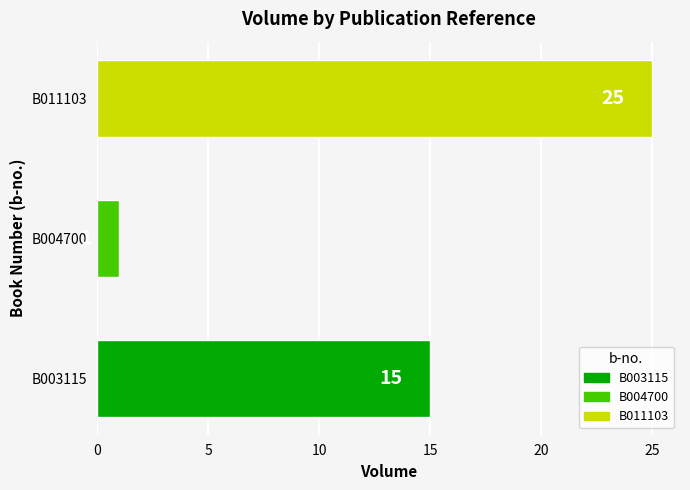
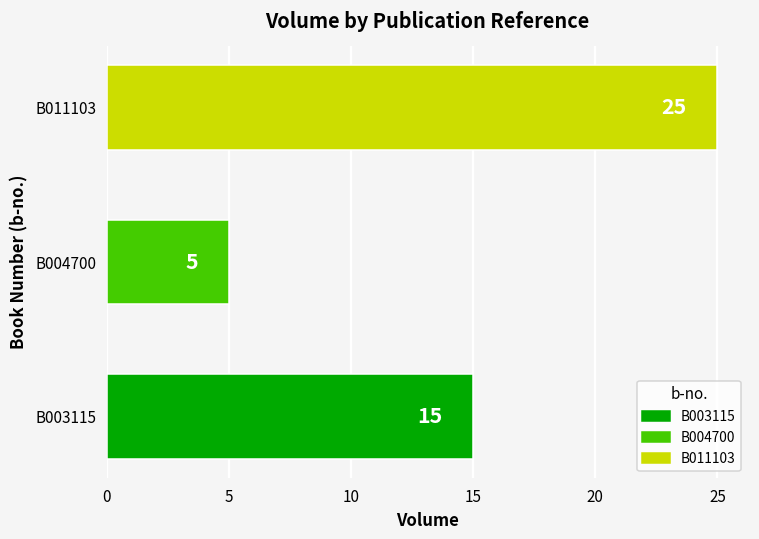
  {
-   "B004700": 1
+   "B004700": 5
  }
